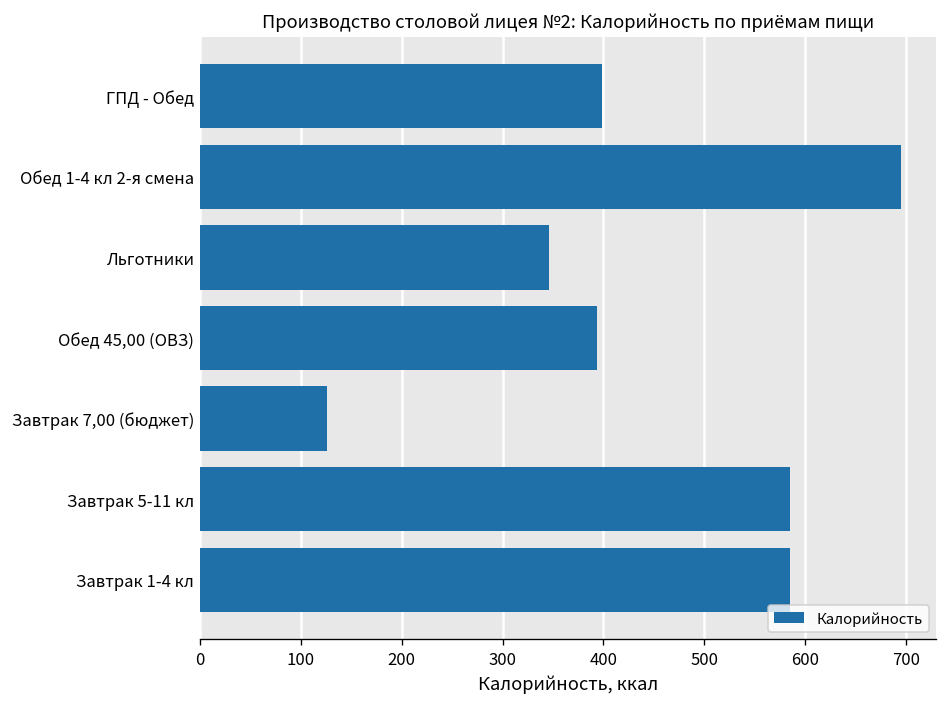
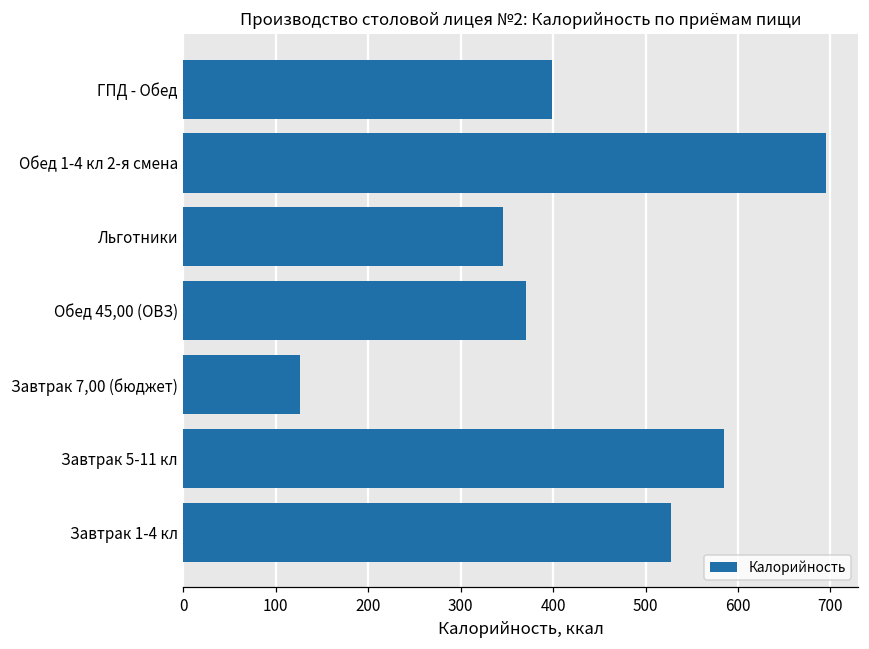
  {
    "ГПД - Обед": 400,
    "Обед 1-4 кл 2-я смена": 700,
    "Льготники": 350,
-   "Обед 45,00 (ОВЗ)": 390,
+   "Обед 45,00 (ОВЗ)": 370,
    "Завтрак 7,00 (бюджет)": 130,
    "Завтрак 5-11 кл": 590,
-   "Завтрак 1-4 кл": 590
+   "Завтрак 1-4 кл": 530
  }
